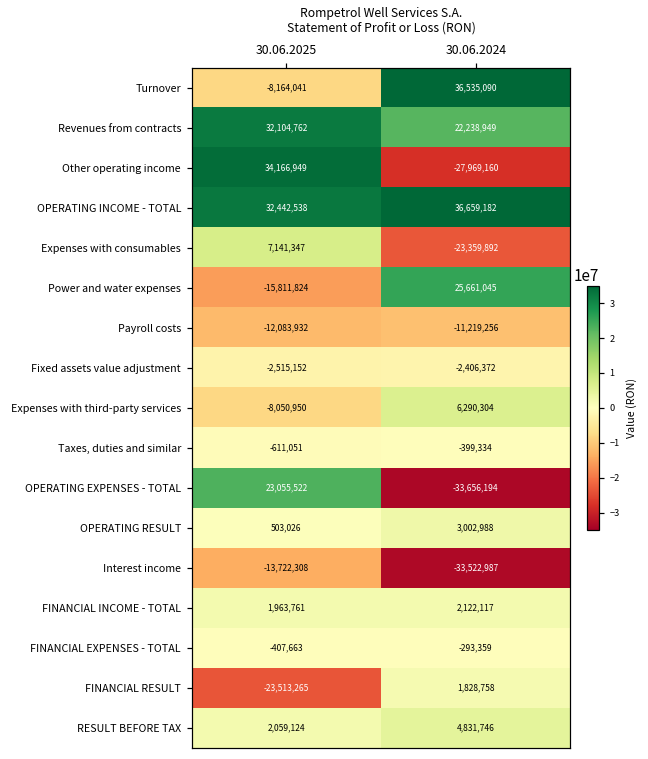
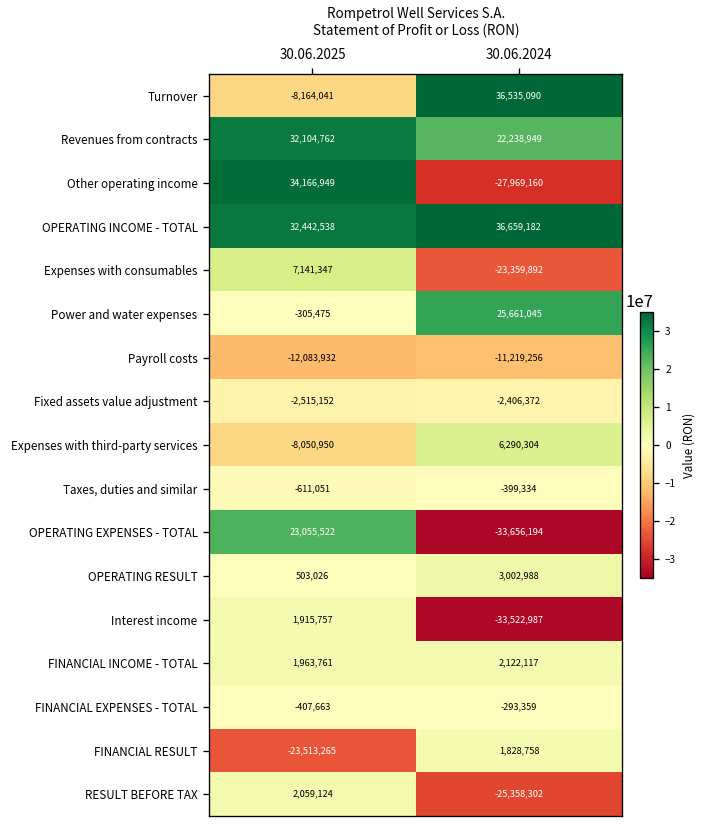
  {
    "Turnover": {
      "30.06.2025": "-8,164,041",
      "30.06.2024": "36,535,090"
    },
    "Revenues from contracts": {
      "30.06.2025": "32,104,762",
      "30.06.2024": "22,238,949"
    },
    "Other operating income": {
      "30.06.2025": "34,166,949",
      "30.06.2024": "-27,969,160"
    },
    "OPERATING INCOME - TOTAL": {
      "30.06.2025": "32,442,538",
      "30.06.2024": "36,659,182"
    },
    "Expenses with consumables": {
      "30.06.2025": "7,141,347",
      "30.06.2024": "-23,359,892"
    },
    "Power and water expenses": {
-     "30.06.2025": "-15,811,824",
+     "30.06.2025": "-305,475",
      "30.06.2024": "25,661,045"
    },
    "Payroll costs": {
      "30.06.2025": "-12,083,932",
      "30.06.2024": "-11,219,256"
    },
    "Fixed assets value adjustment": {
      "30.06.2025": "-2,515,152",
      "30.06.2024": "-2,406,372"
    },
    "Expenses with third-party services": {
      "30.06.2025": "-8,050,950",
      "30.06.2024": "6,290,304"
    },
    "Taxes, duties and similar": {
      "30.06.2025": "-611,051",
      "30.06.2024": "-399,334"
    },
    "OPERATING EXPENSES - TOTAL": {
      "30.06.2025": "23,055,522",
      "30.06.2024": "-33,656,194"
    },
    "OPERATING RESULT": {
      "30.06.2025": "503,026",
      "30.06.2024": "3,002,988"
    },
    "Interest income": {
-     "30.06.2025": "-13,722,308",
+     "30.06.2025": "1,915,757",
      "30.06.2024": "-33,522,987"
    },
    "FINANCIAL INCOME - TOTAL": {
      "30.06.2025": "1,963,761",
      "30.06.2024": "2,122,117"
    },
    "FINANCIAL EXPENSES - TOTAL": {
      "30.06.2025": "-407,663",
      "30.06.2024": "-293,359"
    },
    "FINANCIAL RESULT": {
      "30.06.2025": "-23,513,265",
      "30.06.2024": "1,828,758"
    },
    "RESULT BEFORE TAX": {
      "30.06.2025": "2,059,124",
-     "30.06.2024": "4,831,746"
+     "30.06.2024": "-25,358,302"
    }
  }
